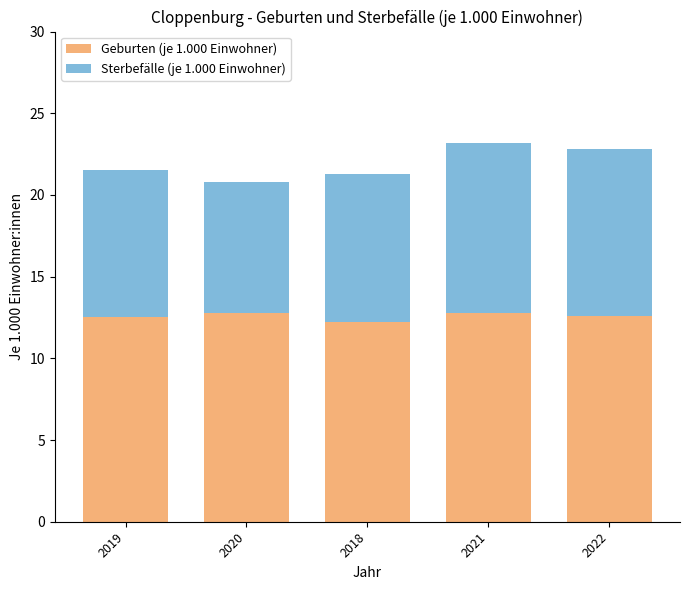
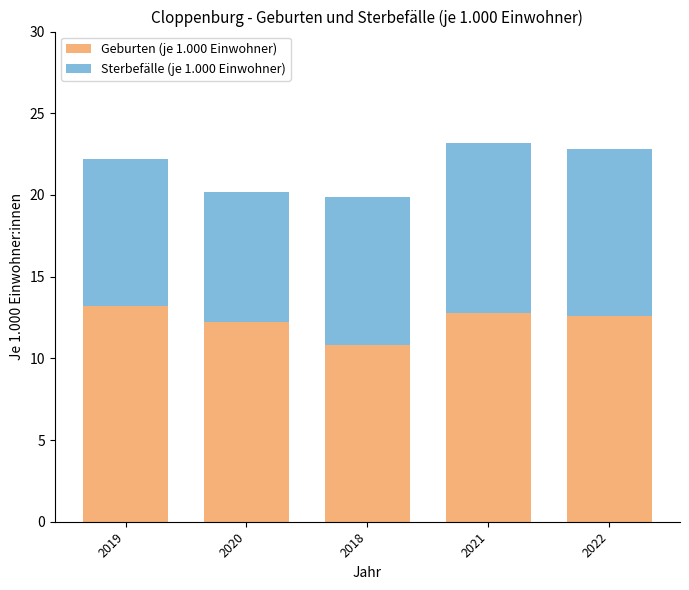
  {
    "Geburten (je 1.000 Einwohner)": {
-     "2019": 12.5,
-     "2020": 12.8,
-     "2018": 12.2,
+     "2019": 13.2,
+     "2020": 12.2,
+     "2018": 10.8,
      "2021": 12.8,
      "2022": 12.6
    },
    "Sterbefälle (je 1.000 Einwohner)": {
      "2019": 9.0,
      "2020": 8.0,
      "2018": 9.1,
      "2021": 10.4,
      "2022": 10.2
    }
  }
